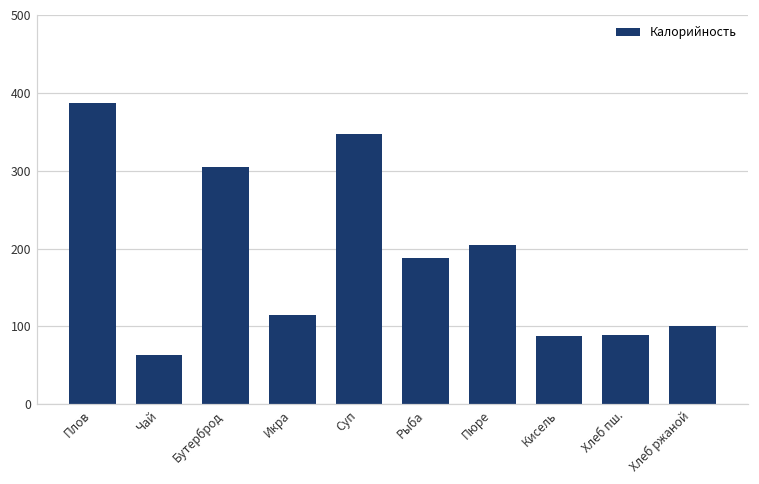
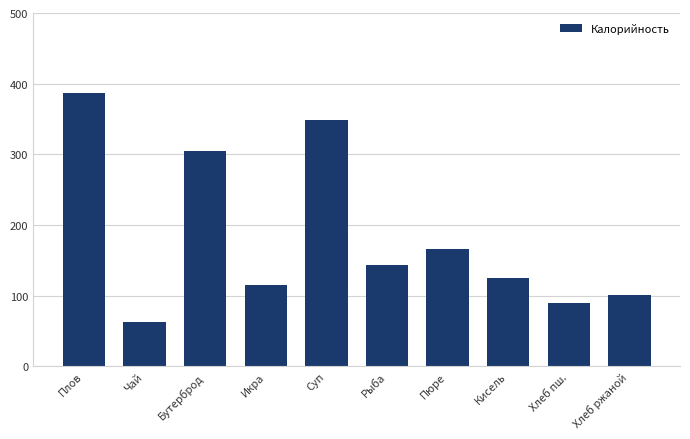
  {
    "Плов": 390,
    "Чай": 60,
    "Бутерброд": 310,
    "Икра": 120,
    "Суп": 350,
-   "Рыба": 190,
-   "Пюре": 200,
-   "Кисель": 90,
+   "Рыба": 140,
+   "Пюре": 170,
+   "Кисель": 130,
    "Хлеб пш.": 90,
    "Хлеб ржаной": 100
  }
